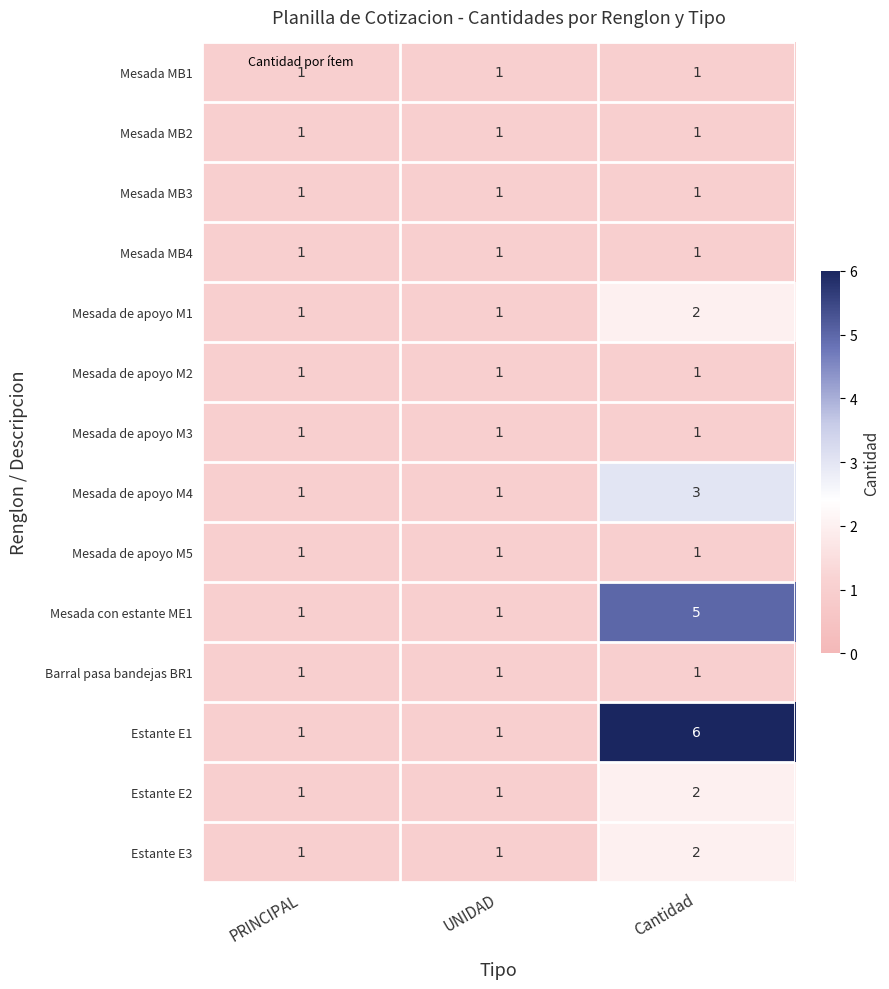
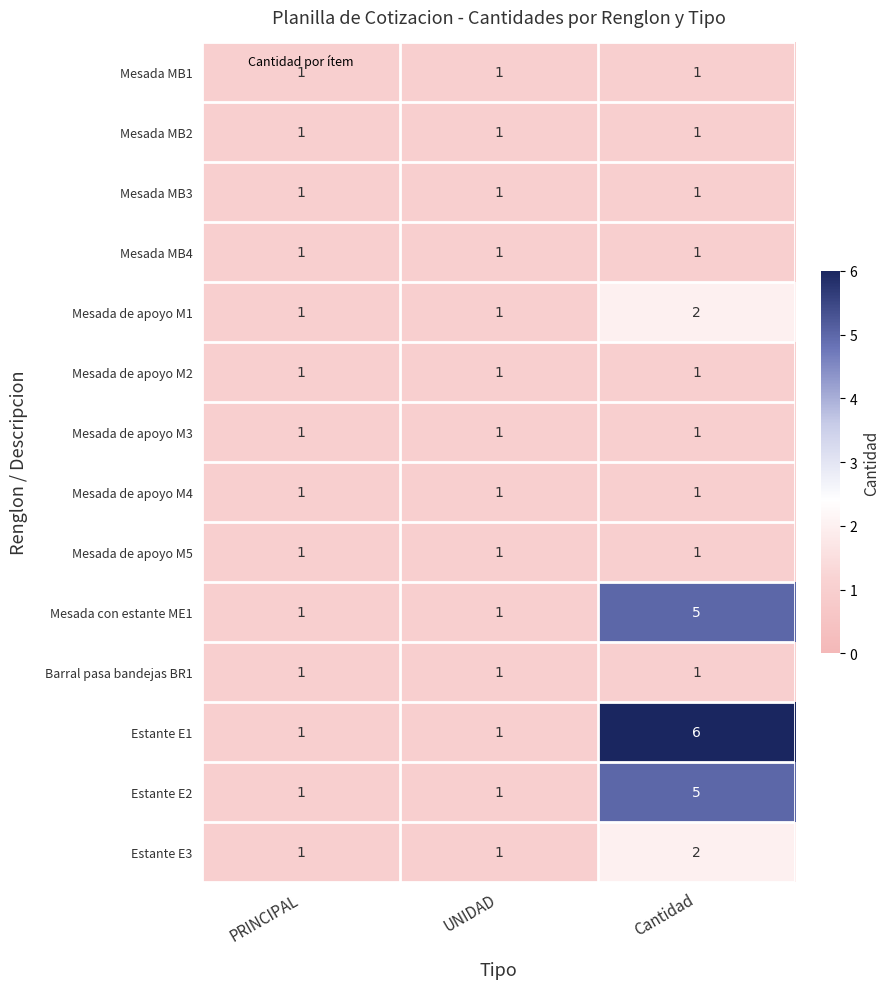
  {
    "Mesada MB1": {
      "PRINCIPAL": 1,
      "UNIDAD": 1,
      "Cantidad": 1
    },
    "Mesada MB2": {
      "PRINCIPAL": 1,
      "UNIDAD": 1,
      "Cantidad": 1
    },
    "Mesada MB3": {
      "PRINCIPAL": 1,
      "UNIDAD": 1,
      "Cantidad": 1
    },
    "Mesada MB4": {
      "PRINCIPAL": 1,
      "UNIDAD": 1,
      "Cantidad": 1
    },
    "Mesada de apoyo M1": {
      "PRINCIPAL": 1,
      "UNIDAD": 1,
      "Cantidad": 2
    },
    "Mesada de apoyo M2": {
      "PRINCIPAL": 1,
      "UNIDAD": 1,
      "Cantidad": 1
    },
    "Mesada de apoyo M3": {
      "PRINCIPAL": 1,
      "UNIDAD": 1,
      "Cantidad": 1
    },
    "Mesada de apoyo M4": {
      "PRINCIPAL": 1,
      "UNIDAD": 1,
-     "Cantidad": 3
+     "Cantidad": 1
    },
    "Mesada de apoyo M5": {
      "PRINCIPAL": 1,
      "UNIDAD": 1,
      "Cantidad": 1
    },
    "Mesada con estante ME1": {
      "PRINCIPAL": 1,
      "UNIDAD": 1,
      "Cantidad": 5
    },
    "Barral pasa bandejas BR1": {
      "PRINCIPAL": 1,
      "UNIDAD": 1,
      "Cantidad": 1
    },
    "Estante E1": {
      "PRINCIPAL": 1,
      "UNIDAD": 1,
      "Cantidad": 6
    },
    "Estante E2": {
      "PRINCIPAL": 1,
      "UNIDAD": 1,
-     "Cantidad": 2
+     "Cantidad": 5
    },
    "Estante E3": {
      "PRINCIPAL": 1,
      "UNIDAD": 1,
      "Cantidad": 2
    }
  }
